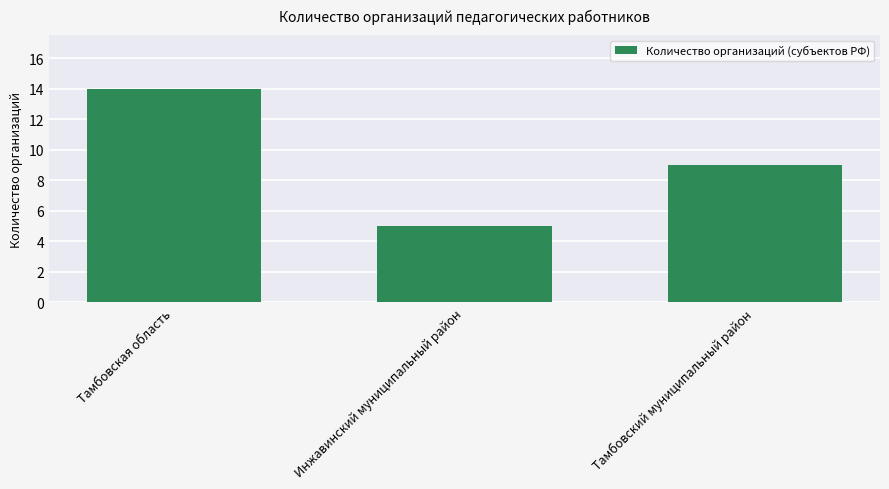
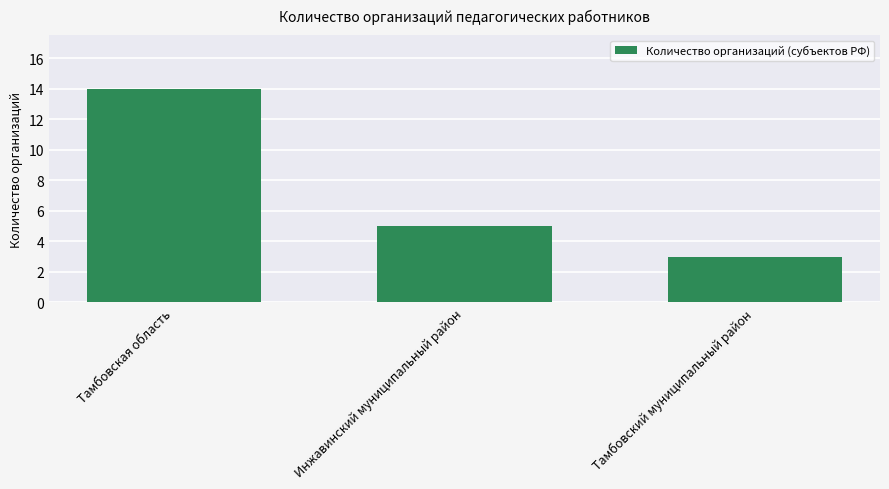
  {
    "Тамбовская область": 14,
    "Инжавинский муниципальный район": 5,
-   "Тамбовский муниципальный район": 9
+   "Тамбовский муниципальный район": 3
  }
